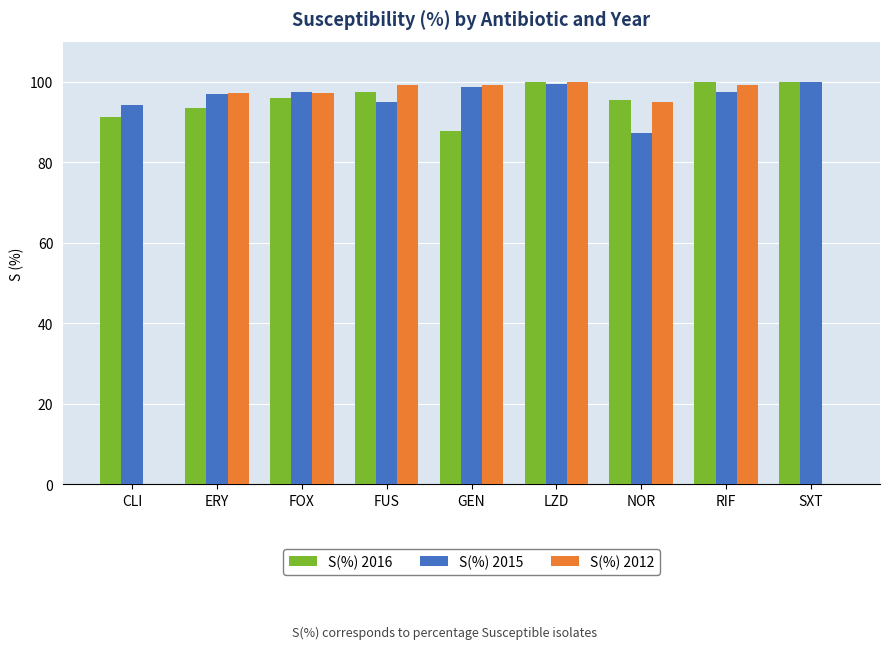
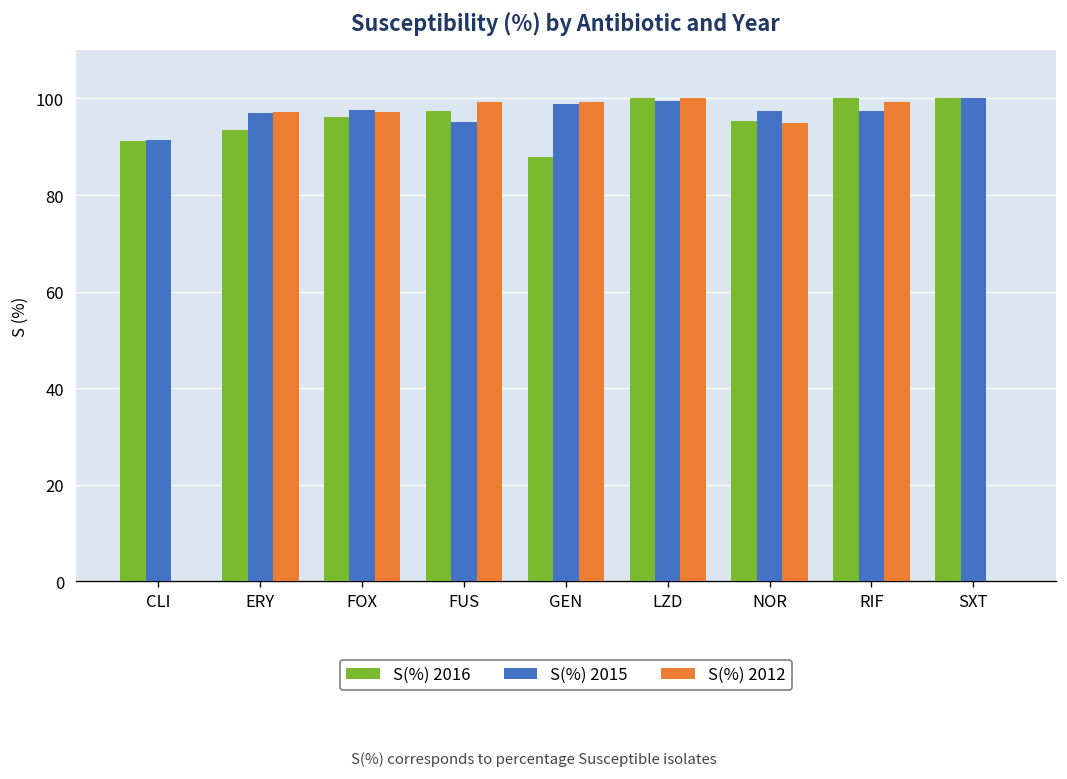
  {
    "S(%) 2016": {
      "CLI": 91,
      "ERY": 94,
      "FOX": 96,
      "FUS": 97,
      "GEN": 88,
      "LZD": 100,
      "NOR": 95,
      "RIF": 100,
      "SXT": 100
    },
    "S(%) 2015": {
-     "CLI": 94,
+     "CLI": 91,
      "ERY": 97,
      "FOX": 98,
      "FUS": 95,
      "GEN": 99,
      "LZD": 99,
-     "NOR": 87,
+     "NOR": 98,
      "RIF": 98,
      "SXT": 100
    },
    "S(%) 2012": {
      "CLI": 0,
      "ERY": 97,
      "FOX": 97,
      "FUS": 99,
      "GEN": 99,
      "LZD": 100,
      "NOR": 95,
      "RIF": 99,
      "SXT": 0
    }
  }
